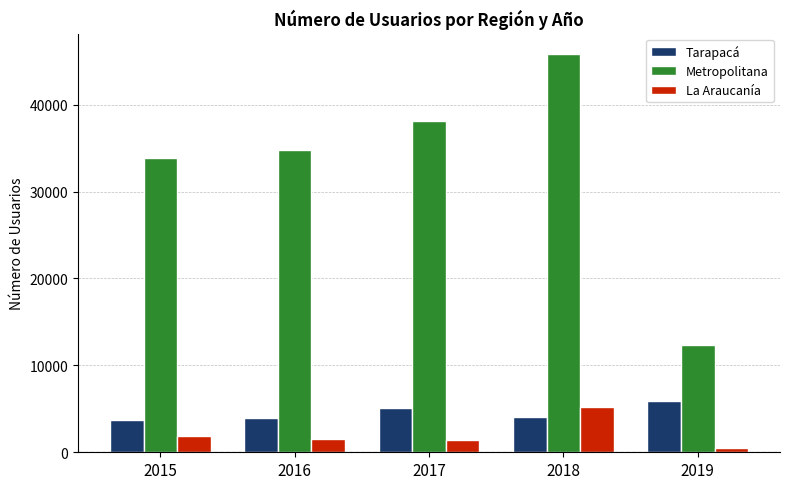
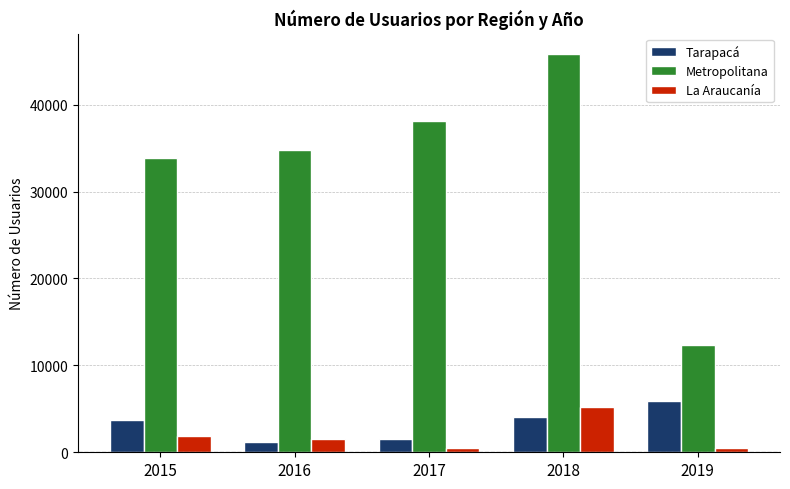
  {
    "Tarapacá": {
      "2015": 4000,
-     "2016": 4000,
-     "2017": 5000,
+     "2016": 1000,
+     "2017": 2000,
      "2018": 4000,
      "2019": 6000
    },
    "Metropolitana": {
      "2015": 34000,
      "2016": 35000,
      "2017": 38000,
      "2018": 46000,
      "2019": 12000
    },
    "La Araucanía": {
      "2015": 2000,
      "2016": 2000,
-     "2017": 1400,
+     "2017": 500,
      "2018": 5000,
      "2019": 1000
    }
  }
